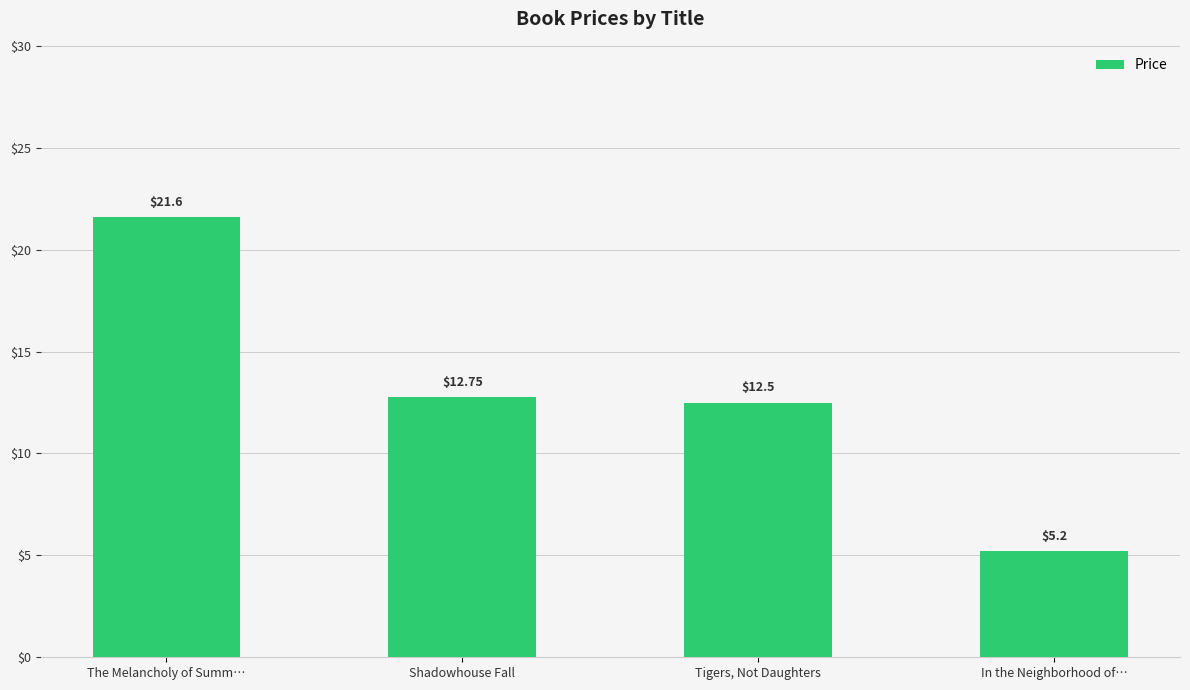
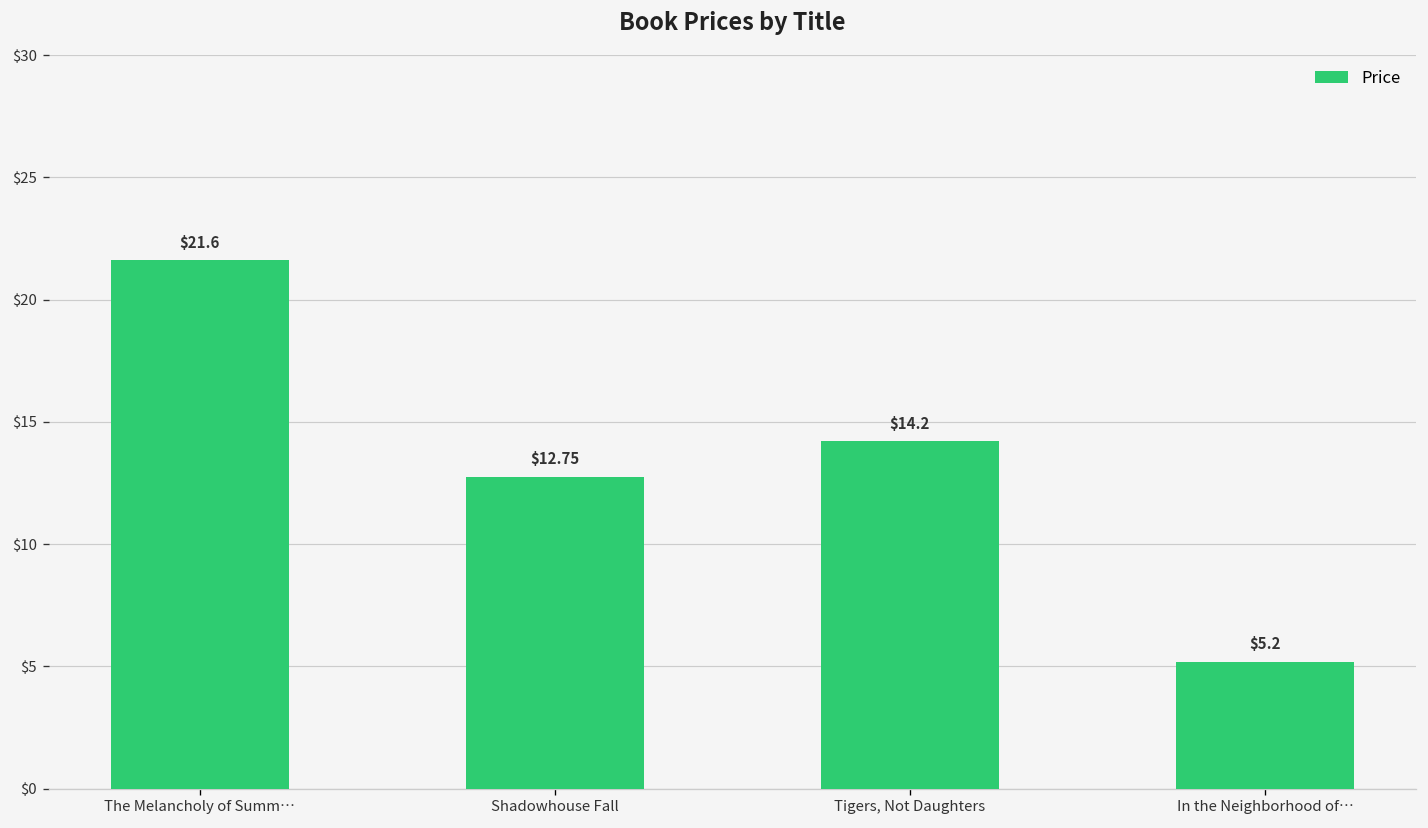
  {
    "The Melancholy of Summ…": "$21.6",
    "Shadowhouse Fall": "$12.75",
-   "Tigers, Not Daughters": "$12.5",
+   "Tigers, Not Daughters": "$14.2",
    "In the Neighborhood of…": "$5.2"
  }
